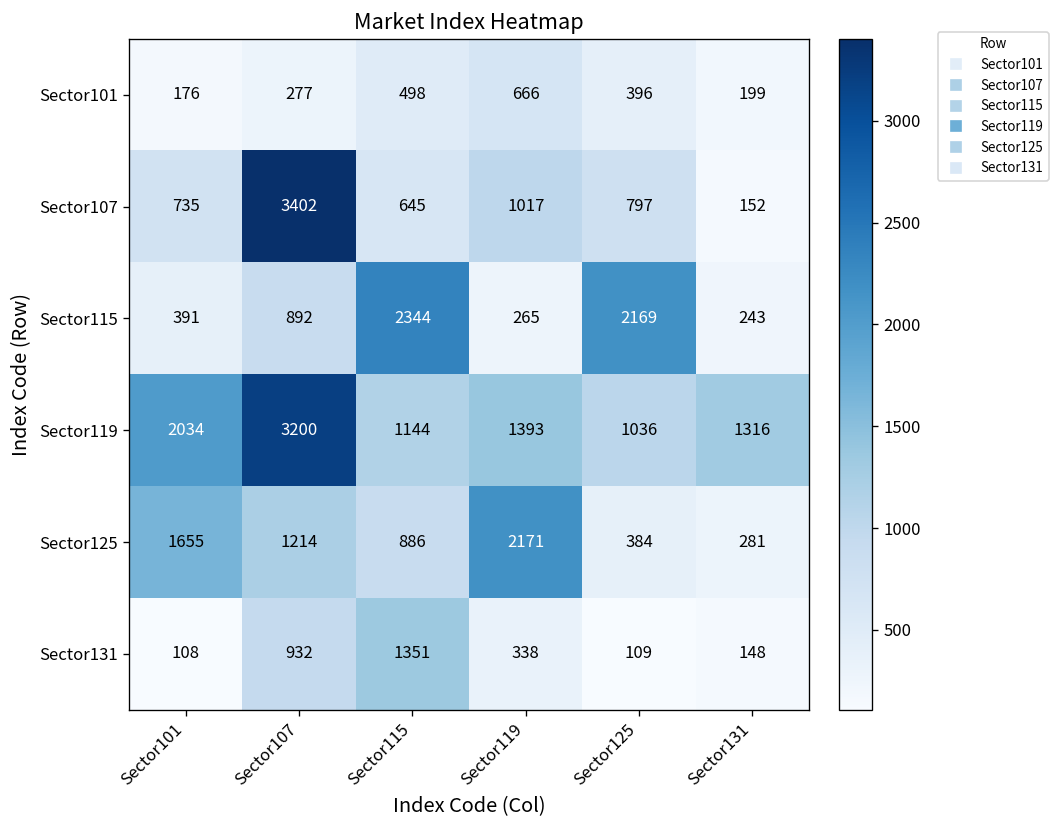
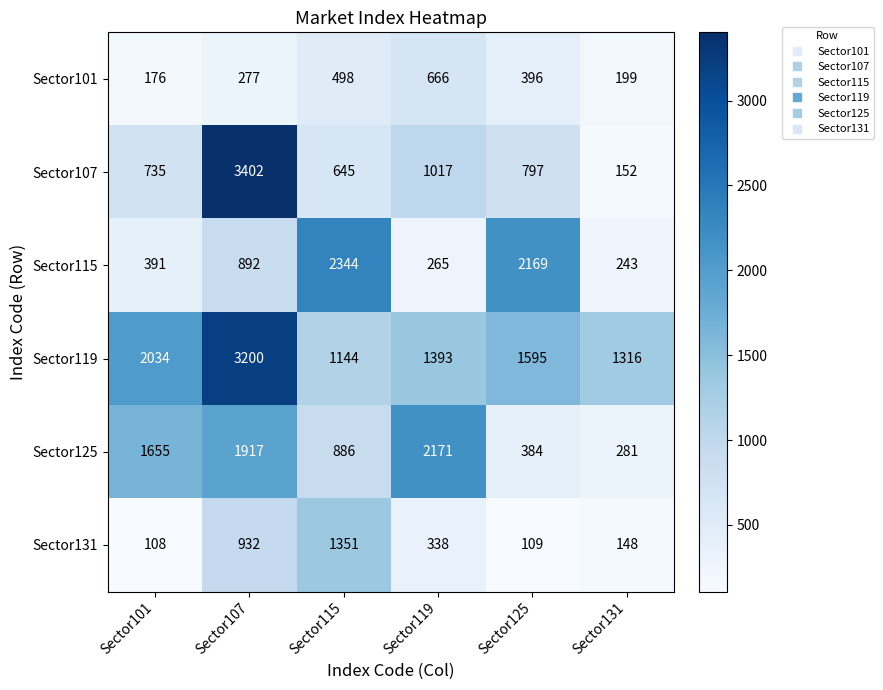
  {
    "Sector101": {
      "Sector101": 176,
      "Sector107": 277,
      "Sector115": 498,
      "Sector119": 666,
      "Sector125": 396,
      "Sector131": 199
    },
    "Sector107": {
      "Sector101": 735,
      "Sector107": 3402,
      "Sector115": 645,
      "Sector119": 1017,
      "Sector125": 797,
      "Sector131": 152
    },
    "Sector115": {
      "Sector101": 391,
      "Sector107": 892,
      "Sector115": 2344,
      "Sector119": 265,
      "Sector125": 2169,
      "Sector131": 243
    },
    "Sector119": {
      "Sector101": 2034,
      "Sector107": 3200,
      "Sector115": 1144,
      "Sector119": 1393,
-     "Sector125": 1036,
+     "Sector125": 1595,
      "Sector131": 1316
    },
    "Sector125": {
      "Sector101": 1655,
-     "Sector107": 1214,
+     "Sector107": 1917,
      "Sector115": 886,
      "Sector119": 2171,
      "Sector125": 384,
      "Sector131": 281
    },
    "Sector131": {
      "Sector101": 108,
      "Sector107": 932,
      "Sector115": 1351,
      "Sector119": 338,
      "Sector125": 109,
      "Sector131": 148
    }
  }
